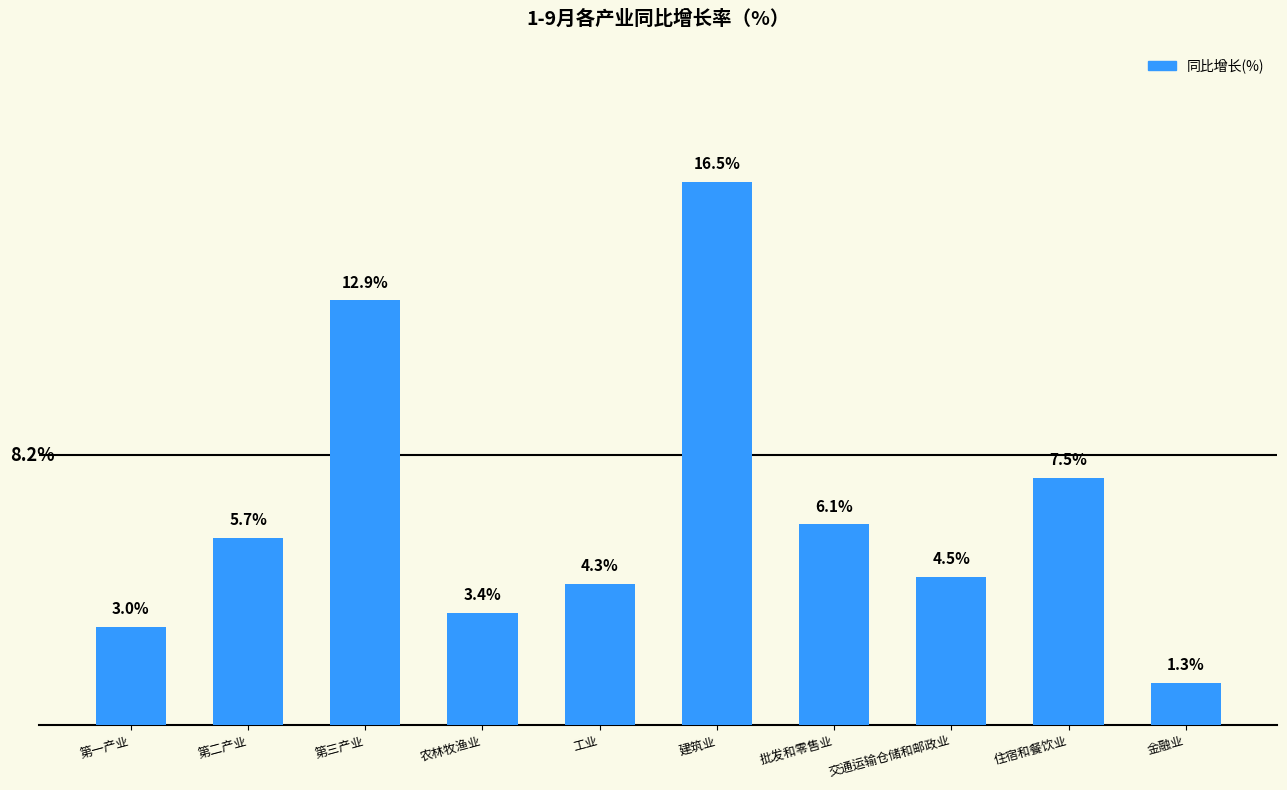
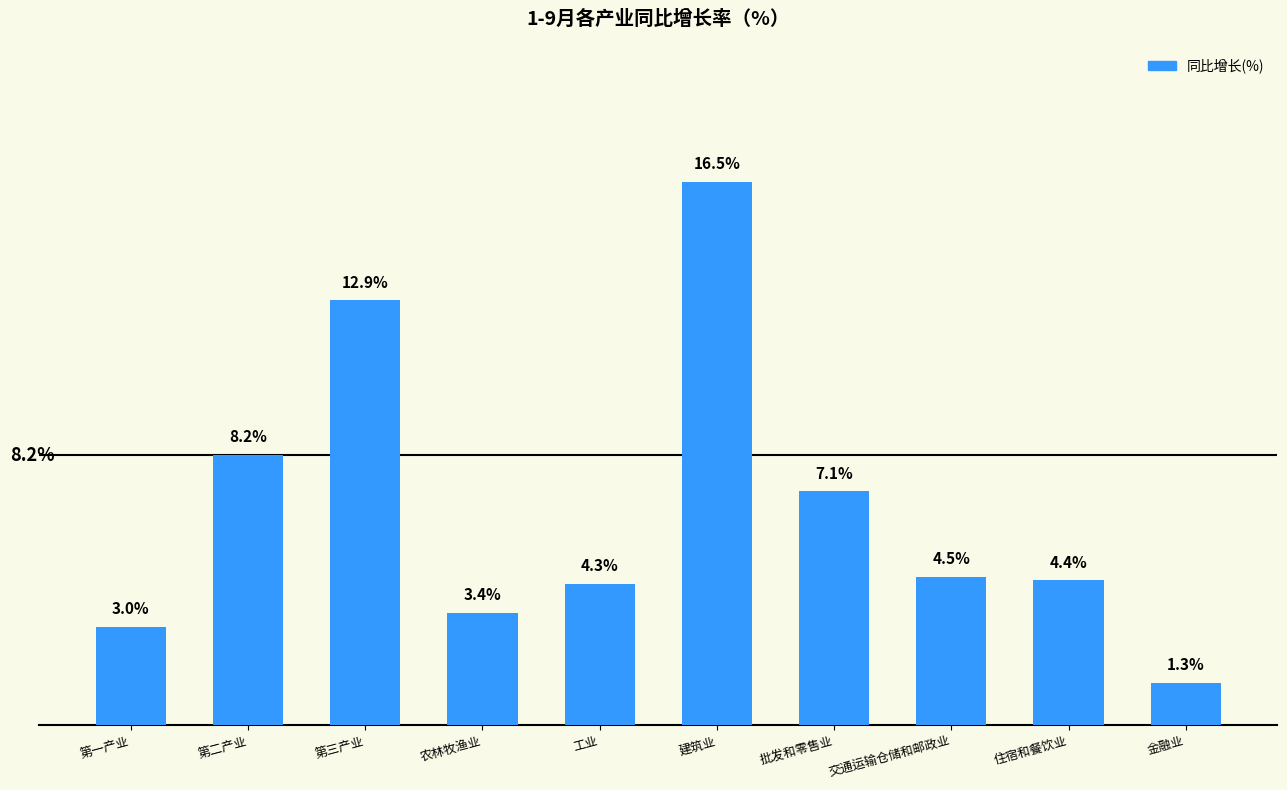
  {
    "第一产业": "3.0%",
-   "第二产业": "5.7%",
+   "第二产业": "8.2%",
    "第三产业": "12.9%",
    "农林牧渔业": "3.4%",
    "工业": "4.3%",
    "建筑业": "16.5%",
-   "批发和零售业": "6.1%",
+   "批发和零售业": "7.1%",
    "交通运输仓储和邮政业": "4.5%",
-   "住宿和餐饮业": "7.5%",
+   "住宿和餐饮业": "4.4%",
    "金融业": "1.3%"
  }
